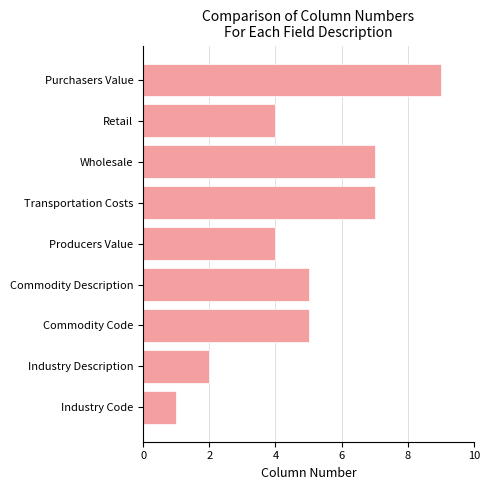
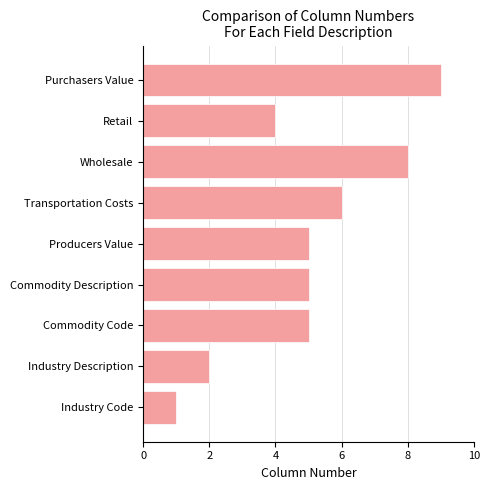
  {
    "Purchasers Value": 9,
    "Retail": 4,
-   "Wholesale": 7,
-   "Transportation Costs": 7,
-   "Producers Value": 4,
+   "Wholesale": 8,
+   "Transportation Costs": 6,
+   "Producers Value": 5,
    "Commodity Description": 5,
    "Commodity Code": 5,
    "Industry Description": 2,
    "Industry Code": 1
  }
